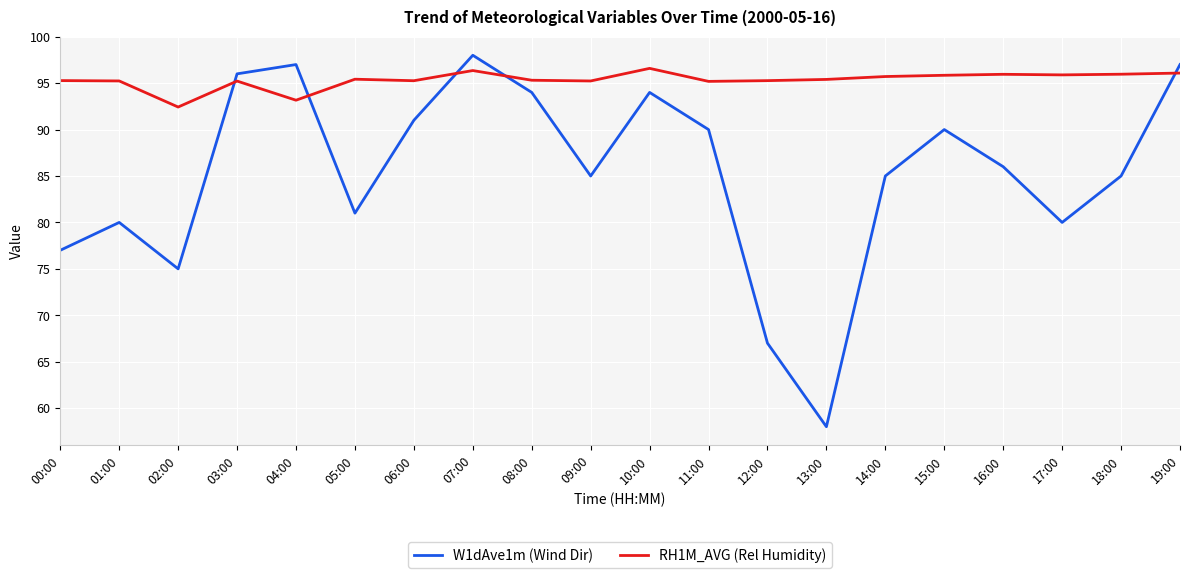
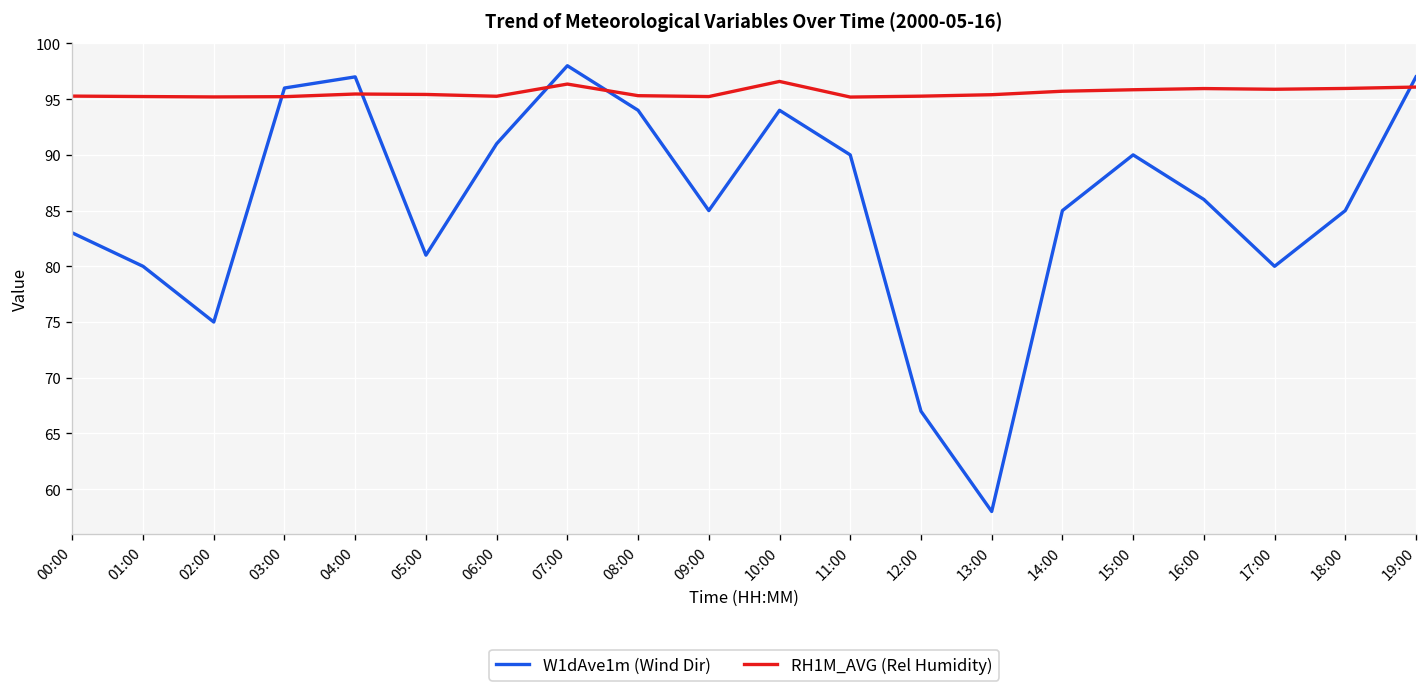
  {
    "W1dAve1m (Wind Dir)": {
-     "00:00": 77,
+     "00:00": 83,
      "01:00": 80,
      "02:00": 75,
      "03:00": 96,
      "04:00": 97,
      "05:00": 81,
      "06:00": 91,
      "07:00": 98,
      "08:00": 94,
      "09:00": 85,
      "10:00": 94,
      "11:00": 90,
      "12:00": 67,
      "13:00": 58,
      "14:00": 85,
      "15:00": 90,
      "16:00": 86,
      "17:00": 80,
      "18:00": 85,
      "19:00": 97
    },
    "RH1M_AVG (Rel Humidity)": {
      "00:00": 95,
      "01:00": 95,
-     "02:00": 92,
+     "02:00": 95,
      "03:00": 95,
-     "04:00": 93,
+     "04:00": 95,
      "05:00": 95,
      "06:00": 95,
      "07:00": 96,
      "08:00": 95,
      "09:00": 95,
      "10:00": 97,
      "11:00": 95,
      "12:00": 95,
      "13:00": 95,
      "14:00": 96,
      "15:00": 96,
      "16:00": 96,
      "17:00": 96,
      "18:00": 96,
      "19:00": 96
    }
  }
